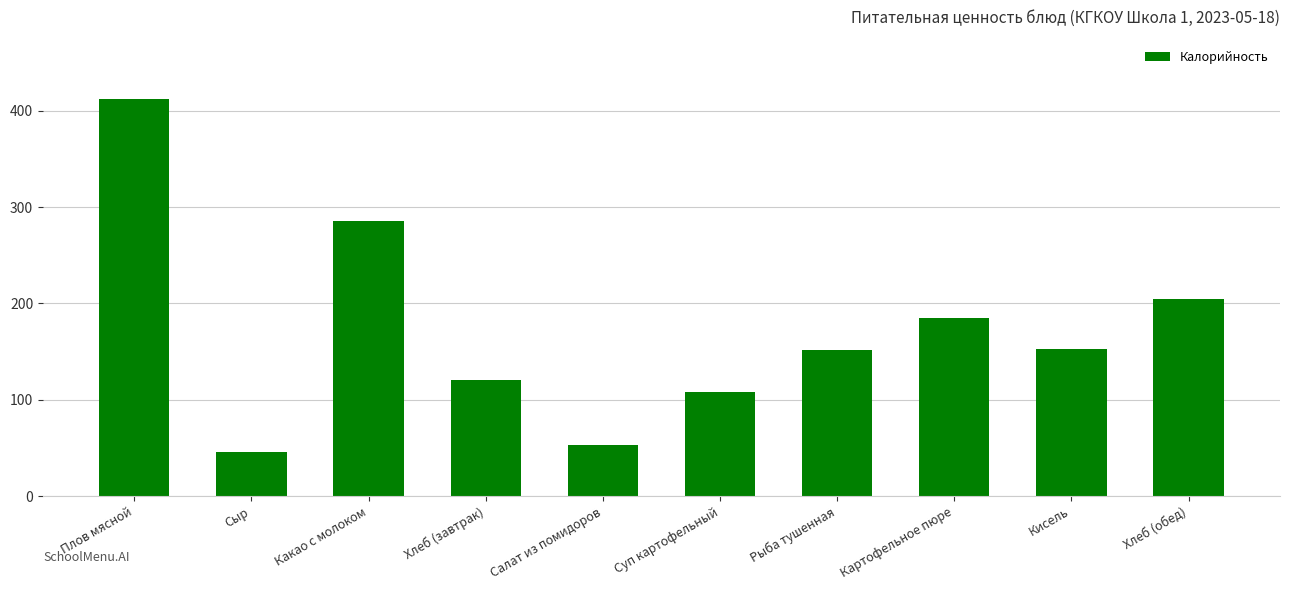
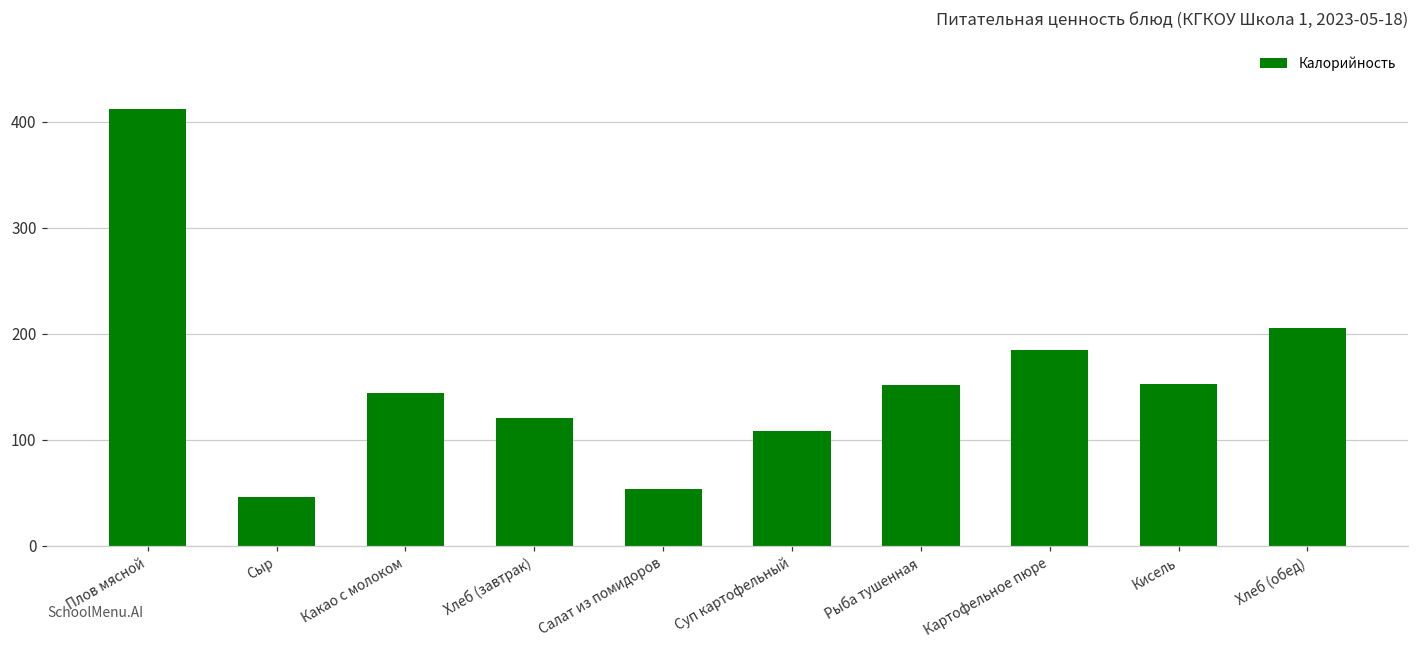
  {
    "Плов мясной": 410,
    "Сыр": 50,
-   "Какао с молоком": 290,
+   "Какао с молоком": 140,
    "Хлеб (завтрак)": 120,
    "Салат из помидоров": 50,
    "Суп картофельный": 110,
    "Рыба тушенная": 150,
    "Картофельное пюре": 190,
    "Кисель": 150,
    "Хлеб (обед)": 210
  }
